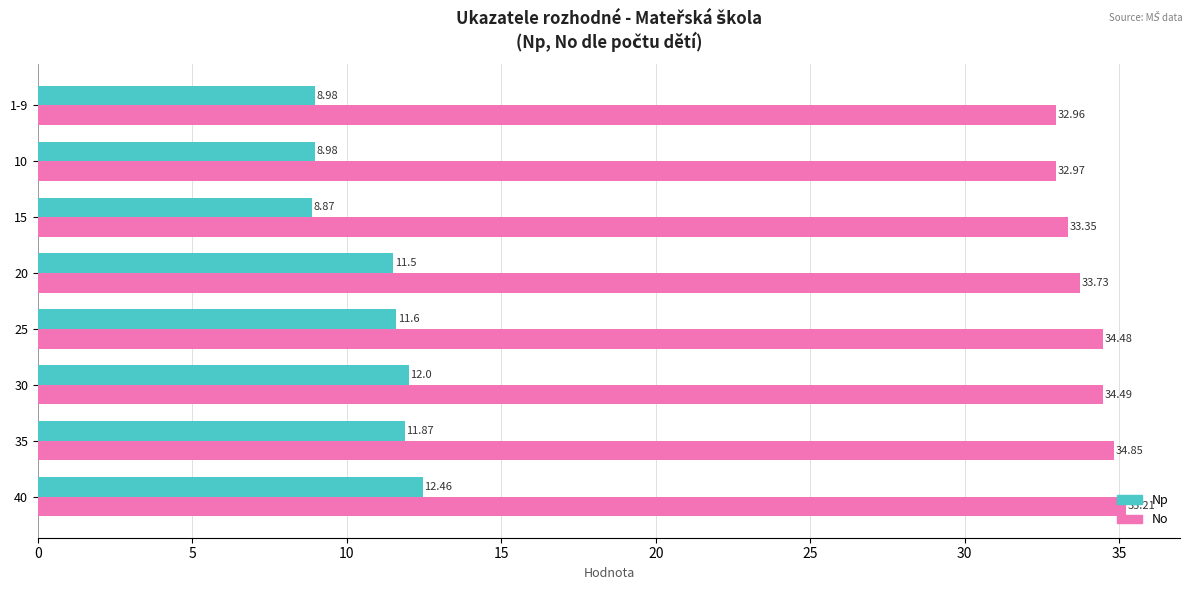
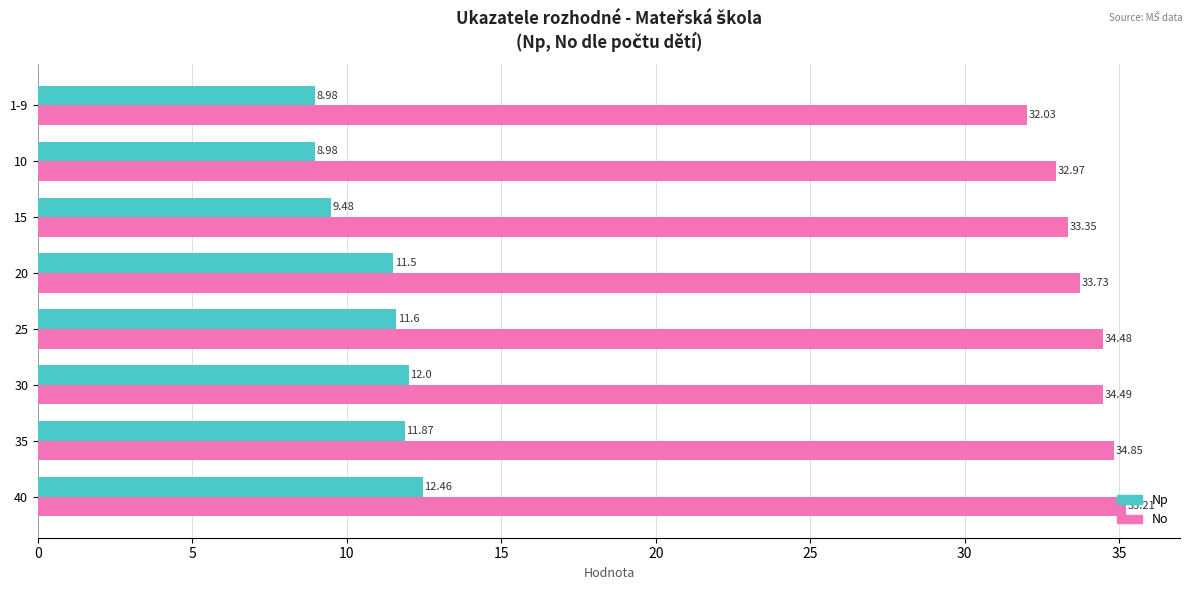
  {
    "Np": {
      "1-9": 8.98,
      "10": 8.98,
-     "15": 8.87,
+     "15": 9.48,
      "20": 11.5,
      "25": 11.6,
      "30": 12.0,
      "35": 11.87,
      "40": 12.46
    },
    "No": {
-     "1-9": 32.96,
+     "1-9": 32.03,
      "10": 32.97,
      "15": 33.35,
      "20": 33.73,
      "25": 34.48,
      "30": 34.49,
      "35": 34.85,
      "40": 35.21
    }
  }
